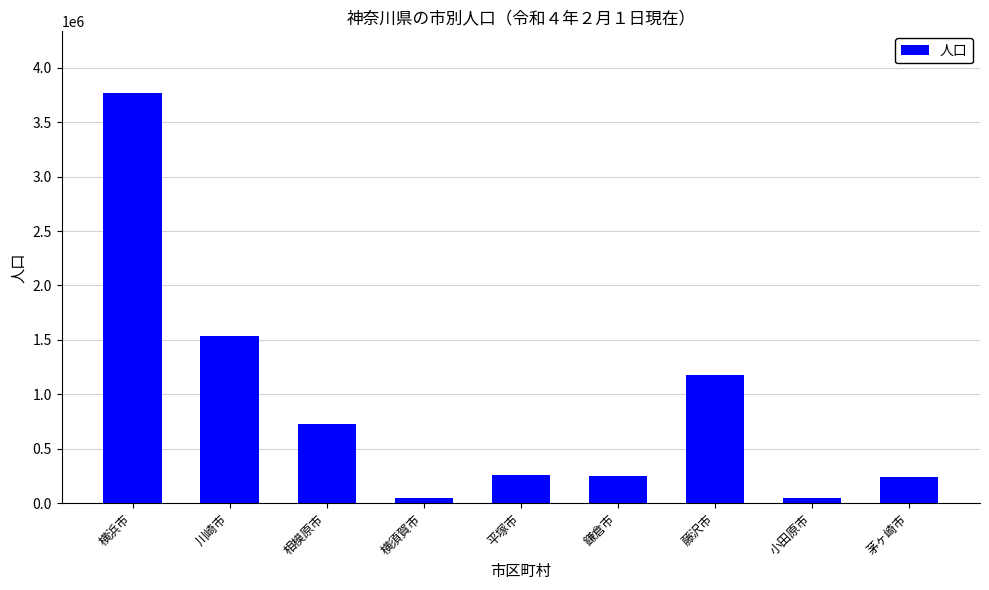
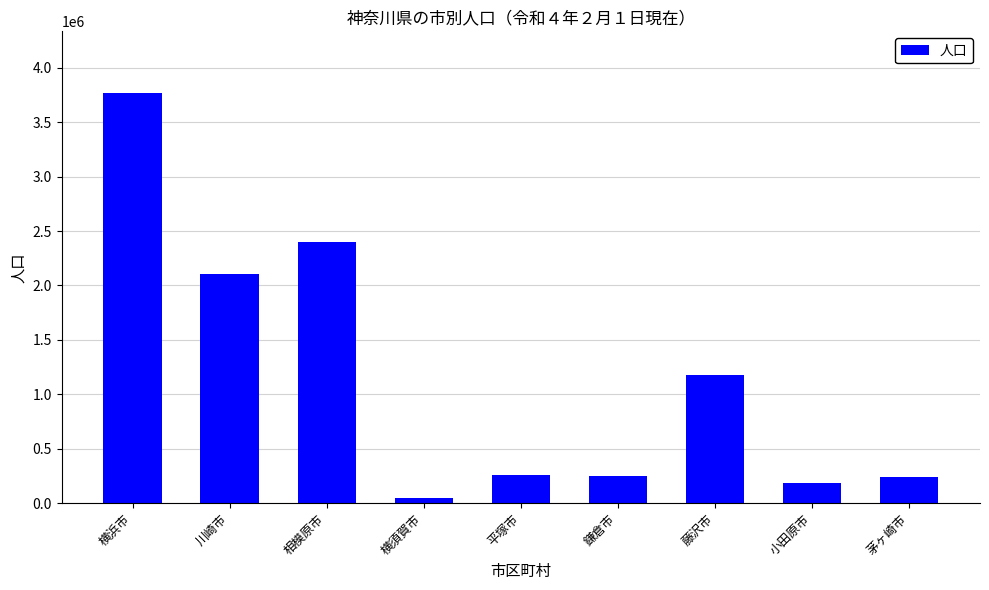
  {
    "横浜市": 3770000,
-   "川崎市": 1540000,
-   "相模原市": 730000,
+   "川崎市": 2110000,
+   "相模原市": 2400000,
    "横須賀市": 50000,
    "平塚市": 260000,
    "鎌倉市": 250000,
    "藤沢市": 1170000,
-   "小田原市": 50000,
+   "小田原市": 190000,
    "茅ヶ崎市": 240000
  }
